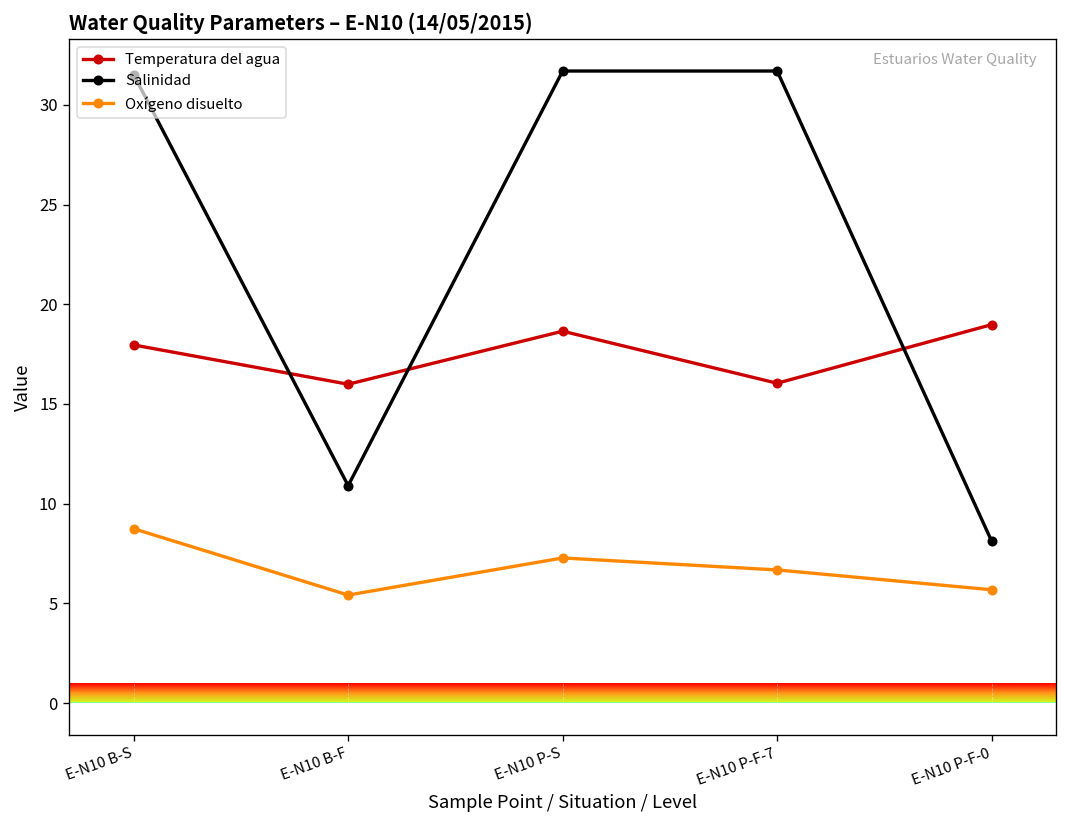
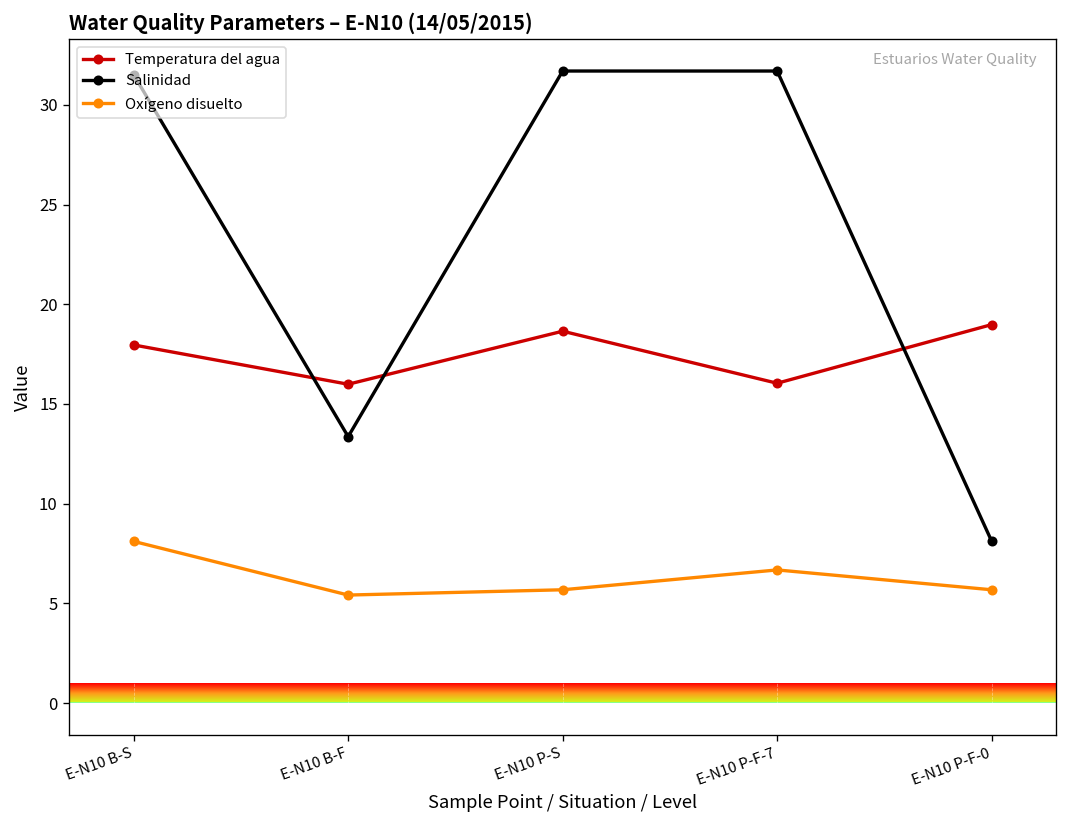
  {
    "Temperatura del agua": {
      "E-N10 B-S": 18.0,
      "E-N10 B-F": 16.0,
      "E-N10 P-S": 18.7,
      "E-N10 P-F-7": 16.0,
      "E-N10 P-F-0": 19.0
    },
    "Salinidad": {
-     "E-N10 B-F": 10.9,
+     "E-N10 B-F": 13.4,
      "E-N10 P-S": 31.7,
      "E-N10 P-F-7": 31.7,
      "E-N10 P-F-0": 8.1
    },
    "Oxígeno disuelto": {
-     "E-N10 B-S": 8.7,
+     "E-N10 B-S": 8.1,
      "E-N10 B-F": 5.4,
-     "E-N10 P-S": 7.3,
+     "E-N10 P-S": 5.7,
      "E-N10 P-F-7": 6.7,
      "E-N10 P-F-0": 5.7
    }
  }
